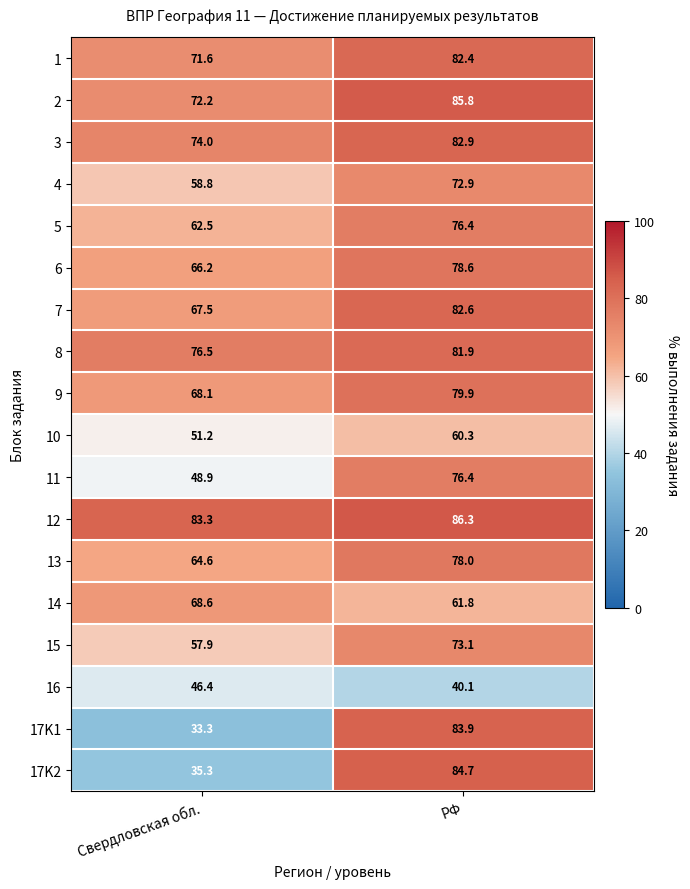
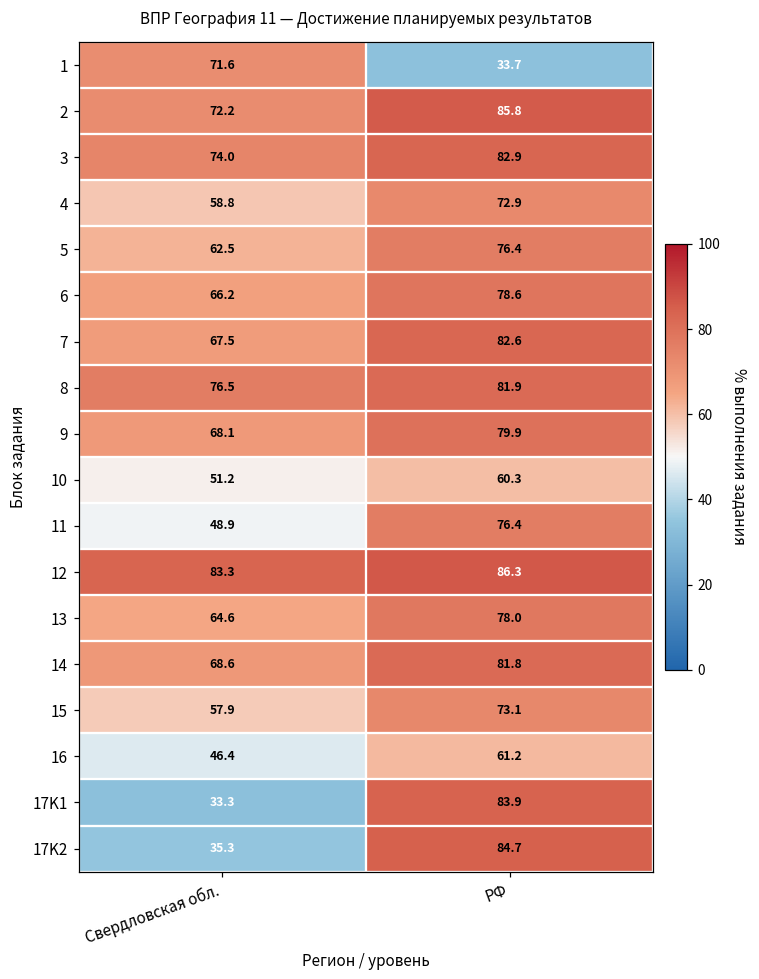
  {
    "1": {
      "Свердловская обл.": 71.6,
-     "РФ": 82.4
+     "РФ": 33.7
    },
    "2": {
      "Свердловская обл.": 72.2,
      "РФ": 85.8
    },
    "3": {
      "Свердловская обл.": 74.0,
      "РФ": 82.9
    },
    "4": {
      "Свердловская обл.": 58.8,
      "РФ": 72.9
    },
    "5": {
      "Свердловская обл.": 62.5,
      "РФ": 76.4
    },
    "6": {
      "Свердловская обл.": 66.2,
      "РФ": 78.6
    },
    "7": {
      "Свердловская обл.": 67.5,
      "РФ": 82.6
    },
    "8": {
      "Свердловская обл.": 76.5,
      "РФ": 81.9
    },
    "9": {
      "Свердловская обл.": 68.1,
      "РФ": 79.9
    },
    "10": {
      "Свердловская обл.": 51.2,
      "РФ": 60.3
    },
    "11": {
      "Свердловская обл.": 48.9,
      "РФ": 76.4
    },
    "12": {
      "Свердловская обл.": 83.3,
      "РФ": 86.3
    },
    "13": {
      "Свердловская обл.": 64.6,
      "РФ": 78.0
    },
    "14": {
      "Свердловская обл.": 68.6,
-     "РФ": 61.8
+     "РФ": 81.8
    },
    "15": {
      "Свердловская обл.": 57.9,
      "РФ": 73.1
    },
    "16": {
      "Свердловская обл.": 46.4,
-     "РФ": 40.1
+     "РФ": 61.2
    },
    "17K1": {
      "Свердловская обл.": 33.3,
      "РФ": 83.9
    },
    "17K2": {
      "Свердловская обл.": 35.3,
      "РФ": 84.7
    }
  }
